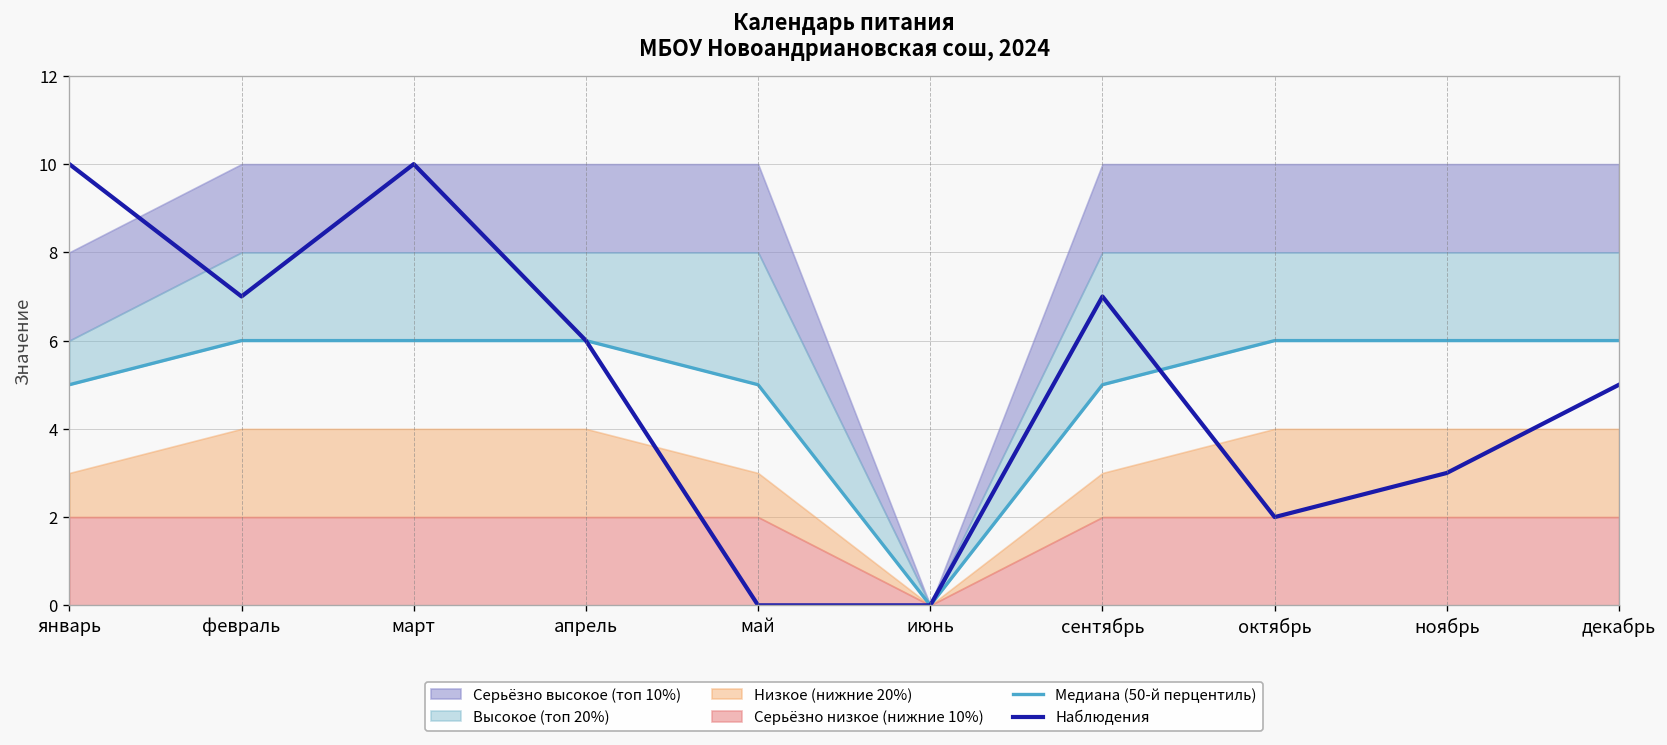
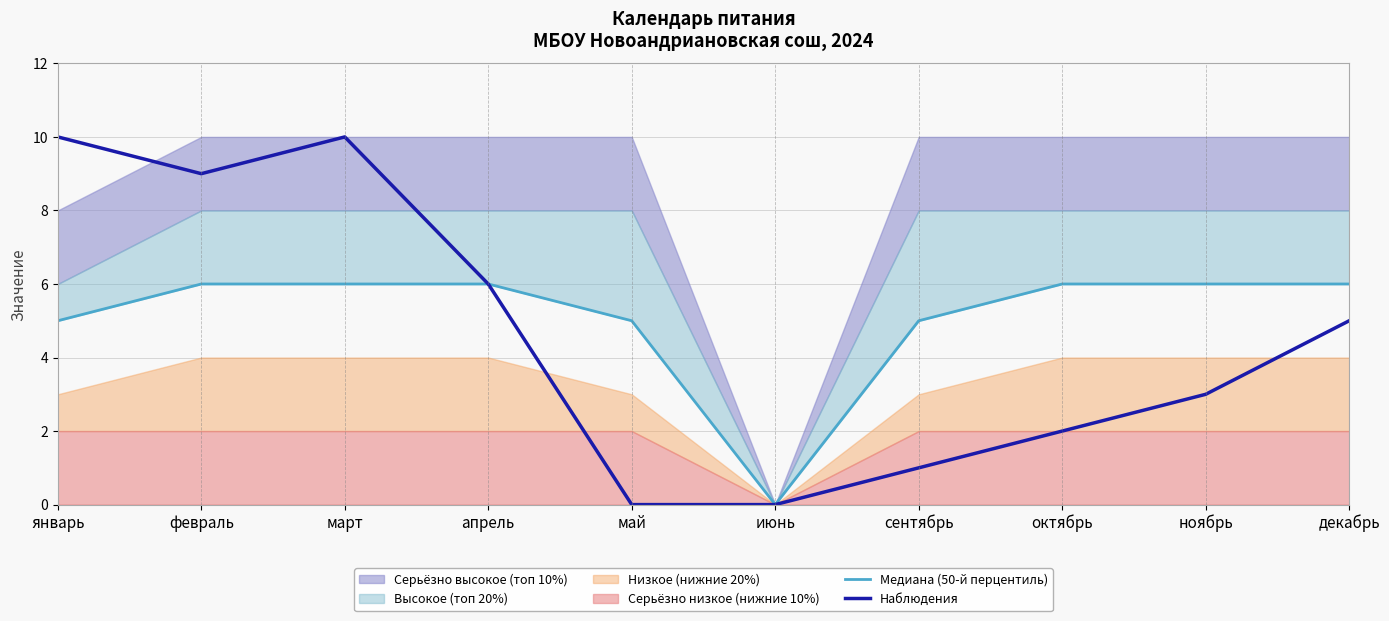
  {
    "Наблюдения": {
      "январь": 10,
-     "февраль": 7,
+     "февраль": 9,
      "май": 0,
-     "сентябрь": 7,
+     "сентябрь": 1,
      "ноябрь": 3,
      "декабрь": 5
    }
  }
